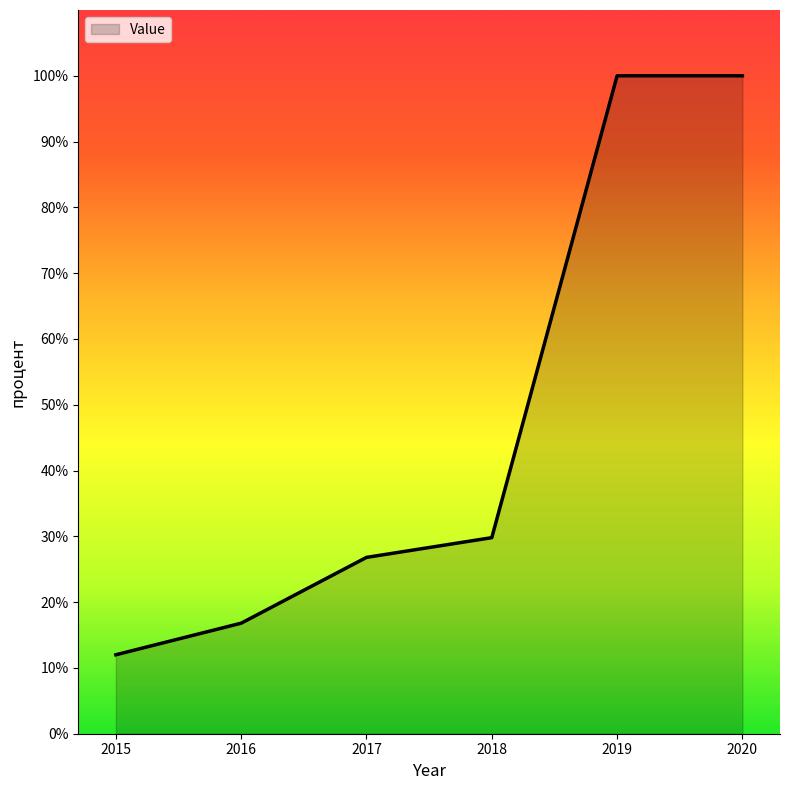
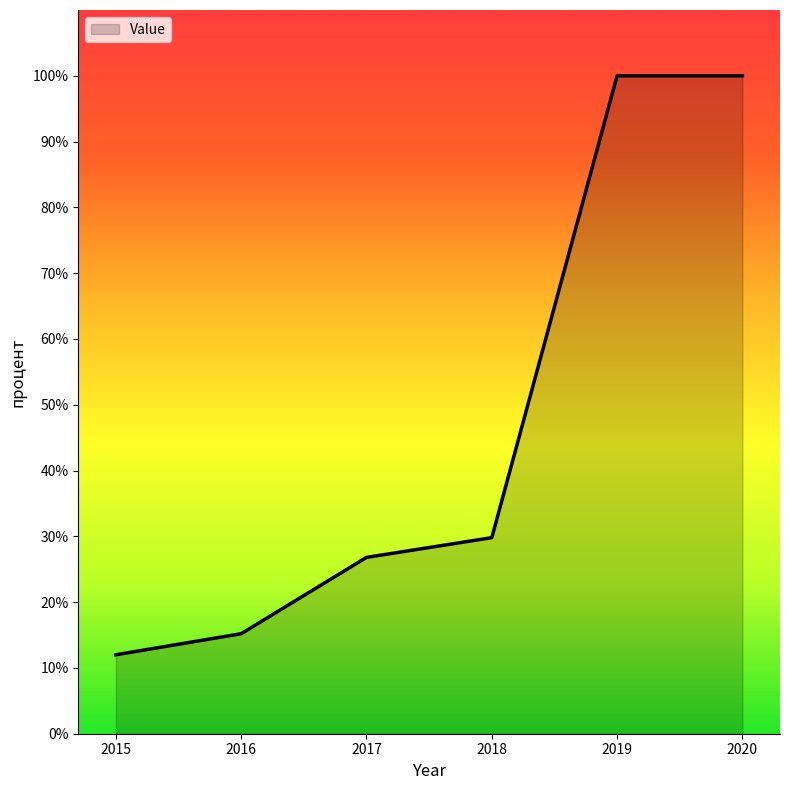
  {
    "2015": "12%",
-   "2016": "17%",
+   "2016": "15%",
    "2017": "27%",
    "2018": "30%",
    "2019": "100%",
    "2020": "100%"
  }
